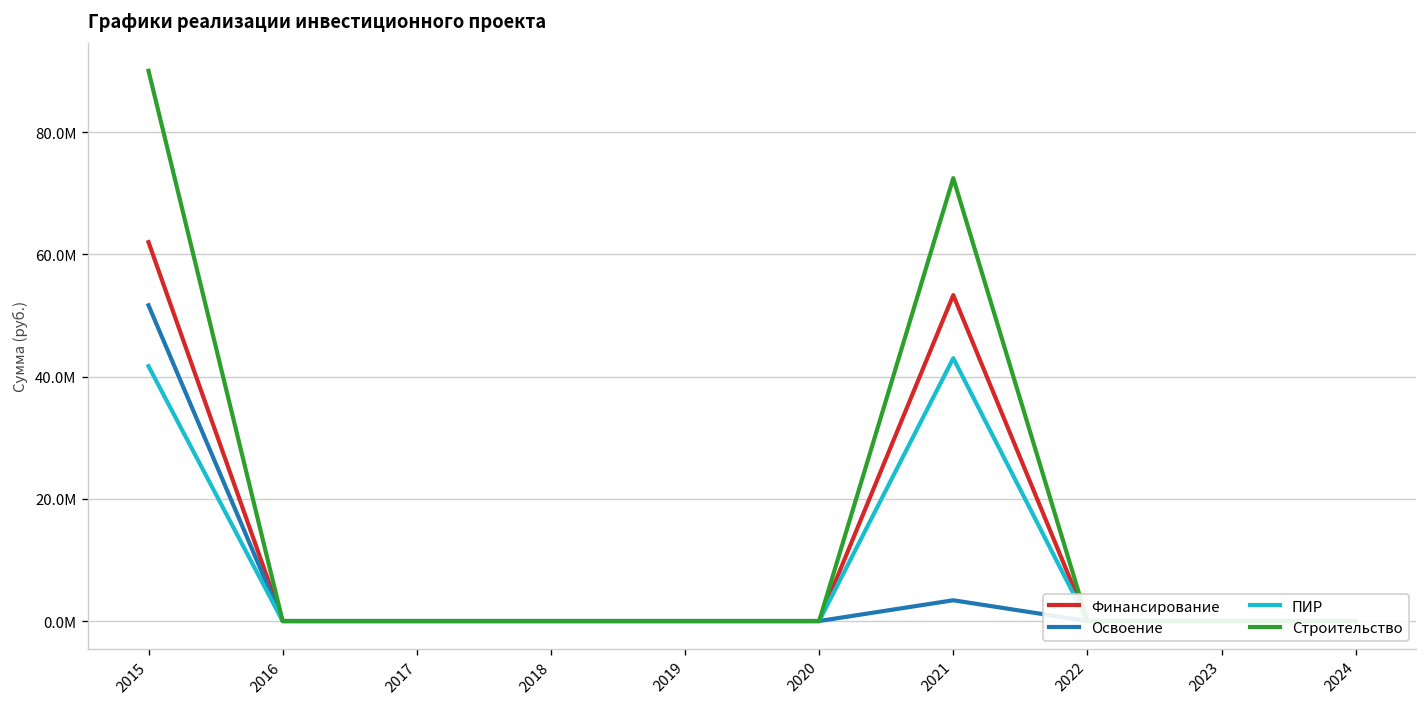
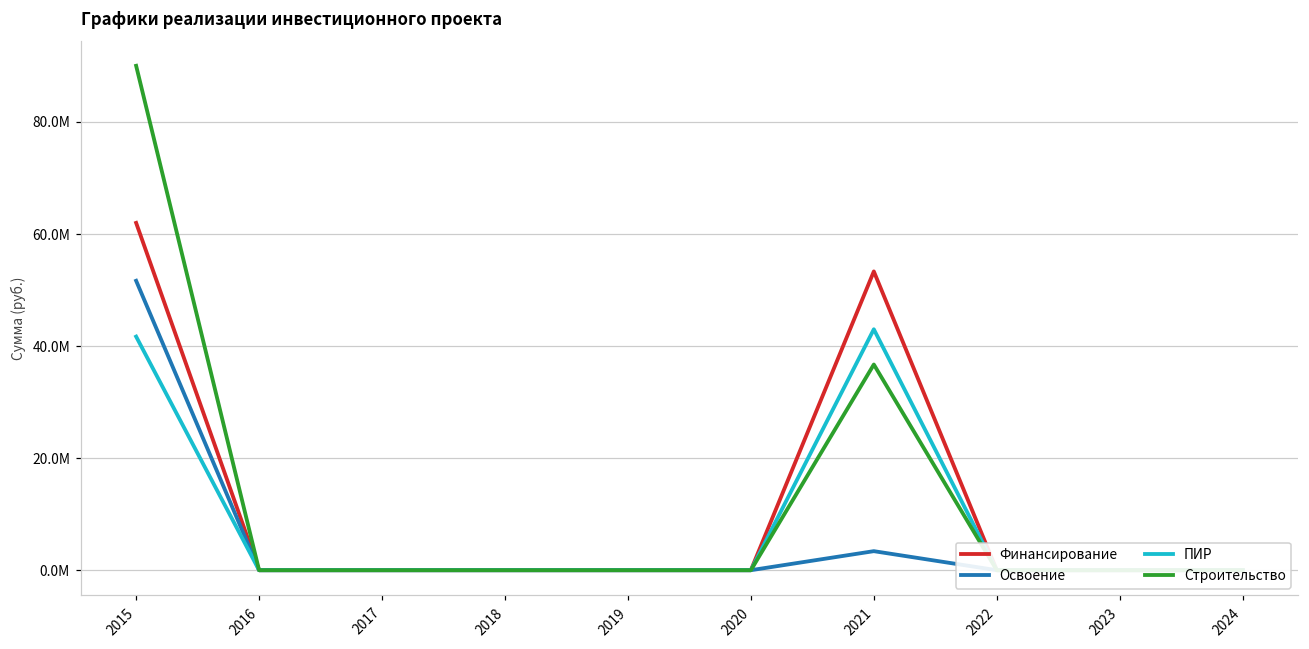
  {
    "Финансирование": {
      "2015": 62000000,
      "2021": 53000000
    },
    "Освоение": {
      "2015": 52000000,
      "2021": 3000000
    },
    "ПИР": {
      "2015": 42000000,
      "2021": 43000000
    },
    "Строительство": {
      "2015": 90000000,
-     "2021": 72000000
+     "2021": 37000000
    }
  }
